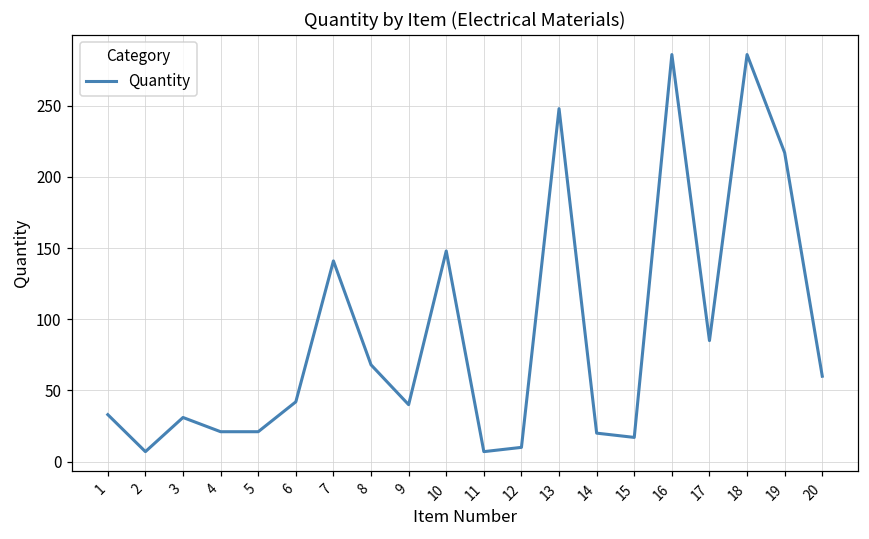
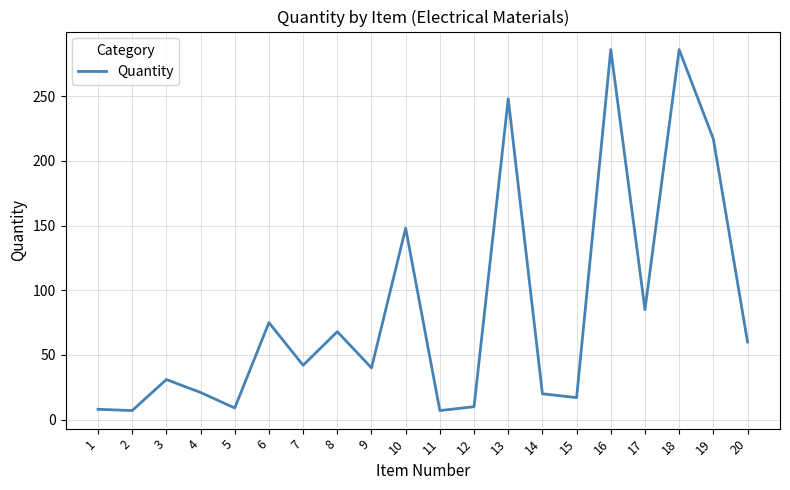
  {
-   "1": 33,
+   "1": 8,
    "2": 7,
    "3": 31,
    "4": 21,
-   "5": 21,
-   "6": 42,
-   "7": 141,
+   "5": 9,
+   "6": 75,
+   "7": 42,
    "8": 68,
    "9": 40,
    "10": 148,
    "11": 7,
    "12": 10,
    "13": 248,
    "14": 20,
    "15": 17,
    "16": 286,
    "17": 85,
    "18": 286,
    "19": 217,
    "20": 60
  }
